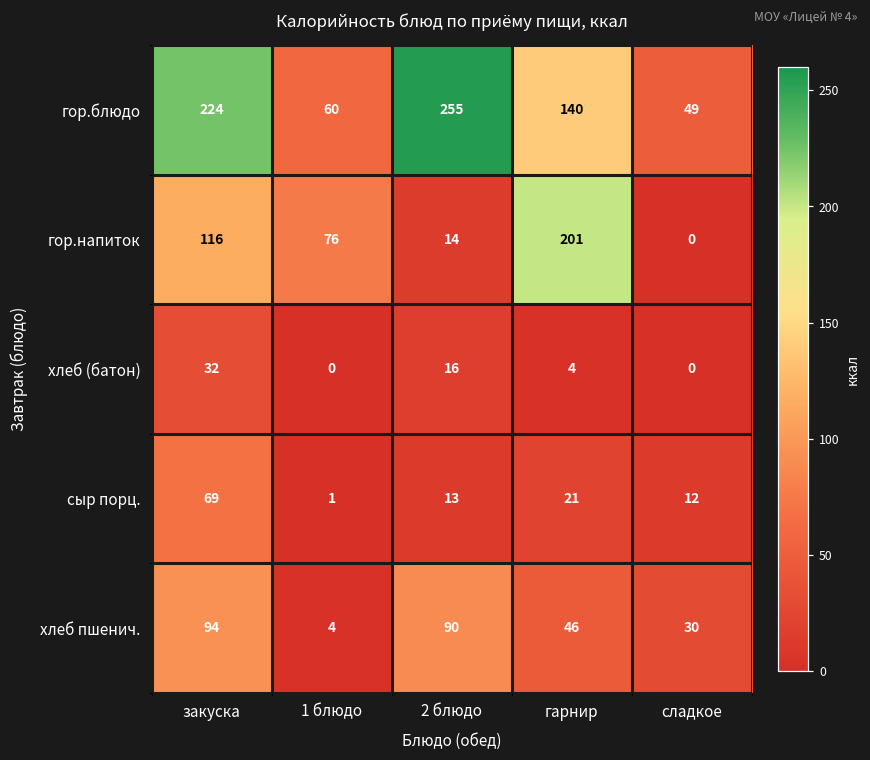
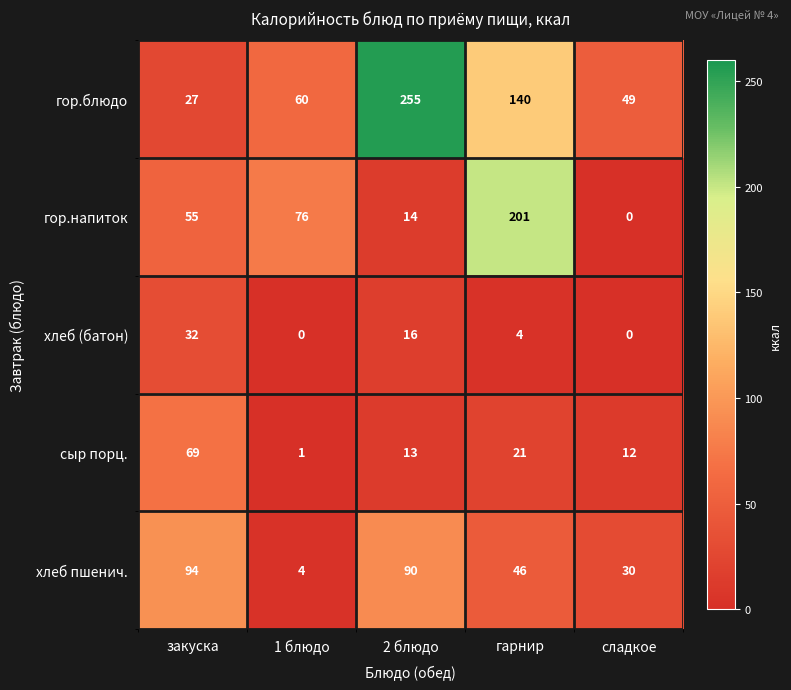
  {
    "гор.блюдо": {
-     "закуска": 224,
+     "закуска": 27,
      "1 блюдо": 60,
      "2 блюдо": 255,
      "гарнир": 140,
      "сладкое": 49
    },
    "гор.напиток": {
-     "закуска": 116,
+     "закуска": 55,
      "1 блюдо": 76,
      "2 блюдо": 14,
      "гарнир": 201,
      "сладкое": 0
    },
    "хлеб (батон)": {
      "закуска": 32,
      "1 блюдо": 0,
      "2 блюдо": 16,
      "гарнир": 4,
      "сладкое": 0
    },
    "сыр порц.": {
      "закуска": 69,
      "1 блюдо": 1,
      "2 блюдо": 13,
      "гарнир": 21,
      "сладкое": 12
    },
    "хлеб пшенич.": {
      "закуска": 94,
      "1 блюдо": 4,
      "2 блюдо": 90,
      "гарнир": 46,
      "сладкое": 30
    }
  }
